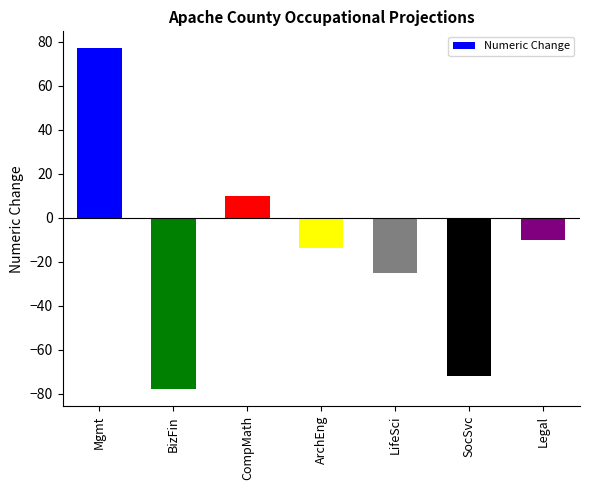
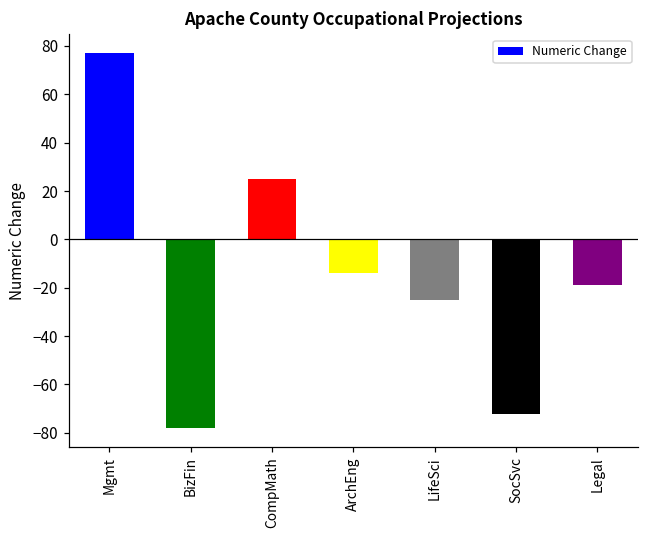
  {
    "Mgmt": 77,
    "BizFin": -78,
-   "CompMath": 10,
+   "CompMath": 25,
    "ArchEng": -14,
    "LifeSci": -25,
    "SocSvc": -72,
-   "Legal": -10
+   "Legal": -19
  }
